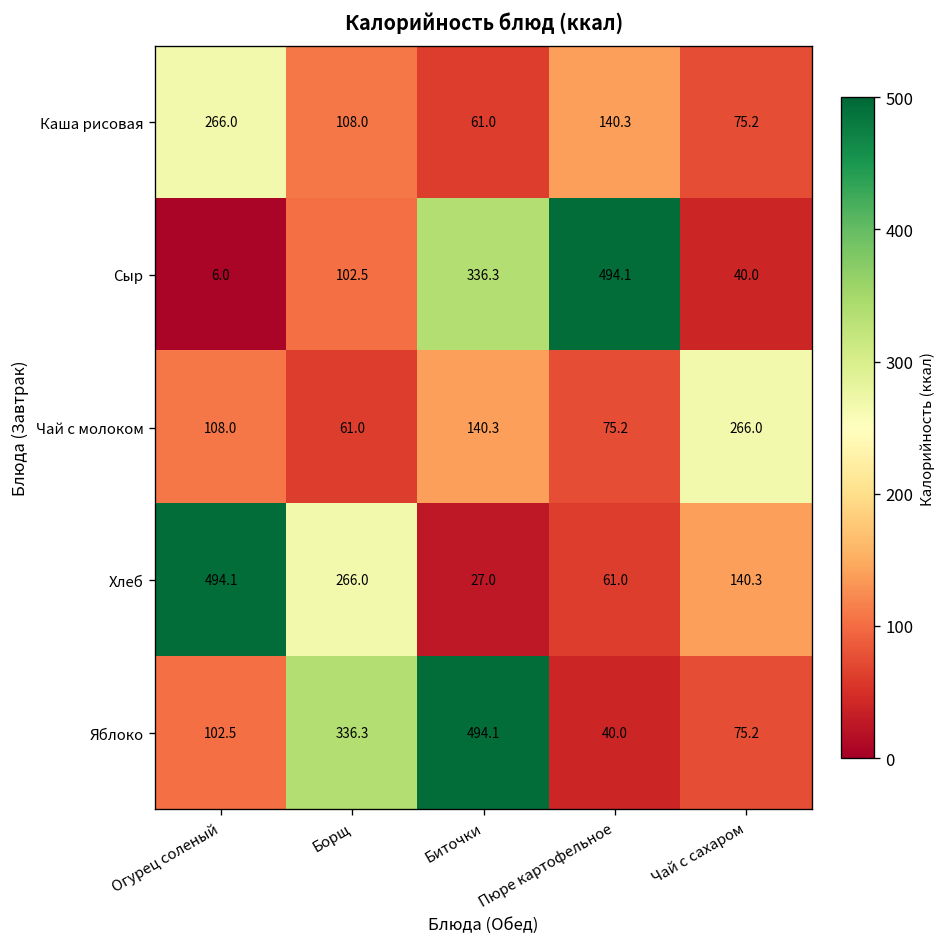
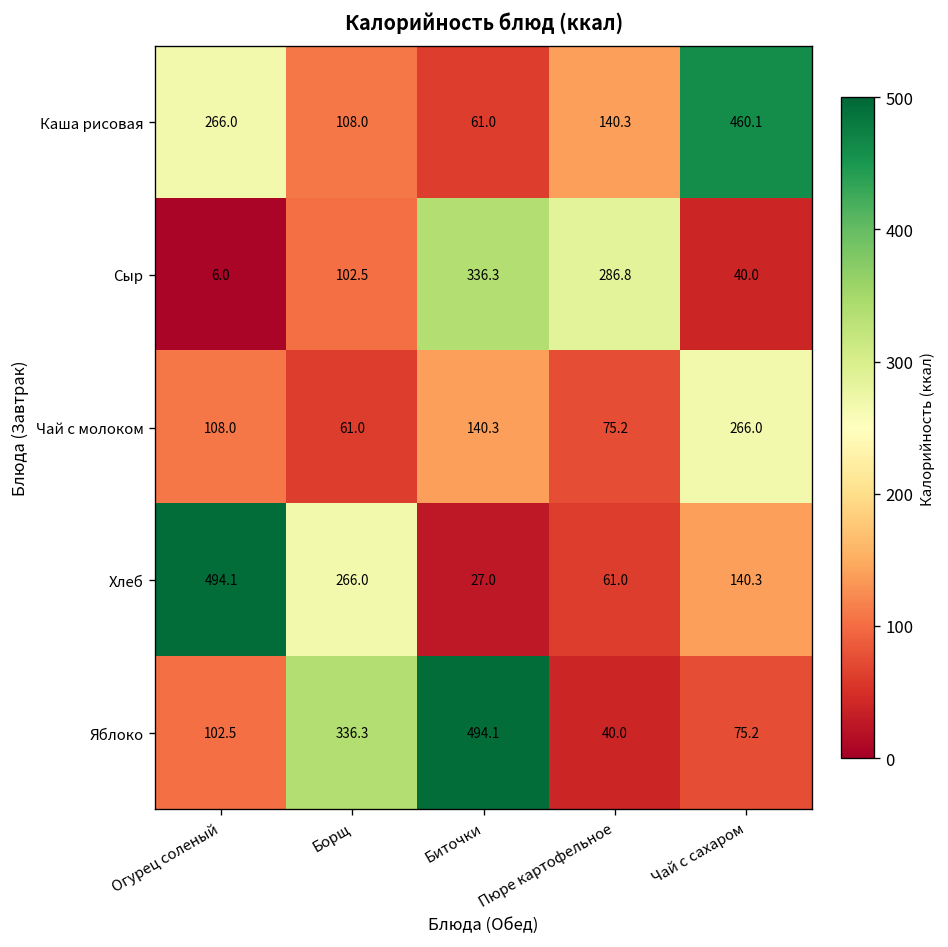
  {
    "Каша рисовая": {
      "Огурец соленый": 266.0,
      "Борщ": 108.0,
      "Биточки": 61.0,
      "Пюре картофельное": 140.3,
-     "Чай с сахаром": 75.2
+     "Чай с сахаром": 460.1
    },
    "Сыр": {
      "Огурец соленый": 6.0,
      "Борщ": 102.5,
      "Биточки": 336.3,
-     "Пюре картофельное": 494.1,
+     "Пюре картофельное": 286.8,
      "Чай с сахаром": 40.0
    },
    "Чай с молоком": {
      "Огурец соленый": 108.0,
      "Борщ": 61.0,
      "Биточки": 140.3,
      "Пюре картофельное": 75.2,
      "Чай с сахаром": 266.0
    },
    "Хлеб": {
      "Огурец соленый": 494.1,
      "Борщ": 266.0,
      "Биточки": 27.0,
      "Пюре картофельное": 61.0,
      "Чай с сахаром": 140.3
    },
    "Яблоко": {
      "Огурец соленый": 102.5,
      "Борщ": 336.3,
      "Биточки": 494.1,
      "Пюре картофельное": 40.0,
      "Чай с сахаром": 75.2
    }
  }
